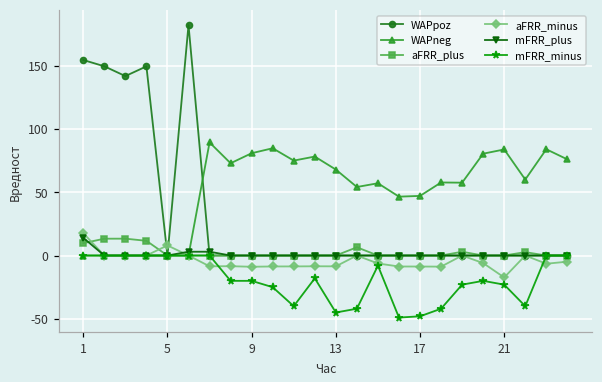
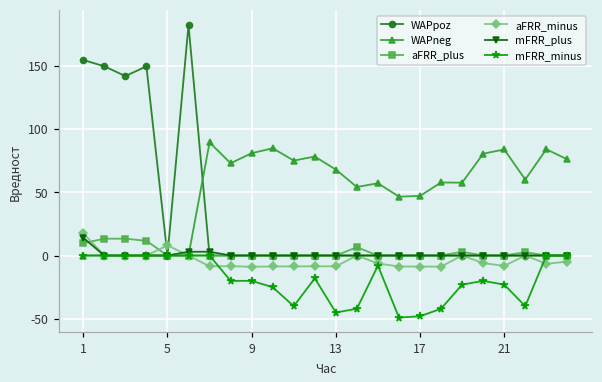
  {
    "aFRR_minus": {
      "1": 18,
      "5": 8,
      "9": -9,
      "13": -9,
      "17": -9,
-     "21": -17
+     "21": -8
    }
  }
